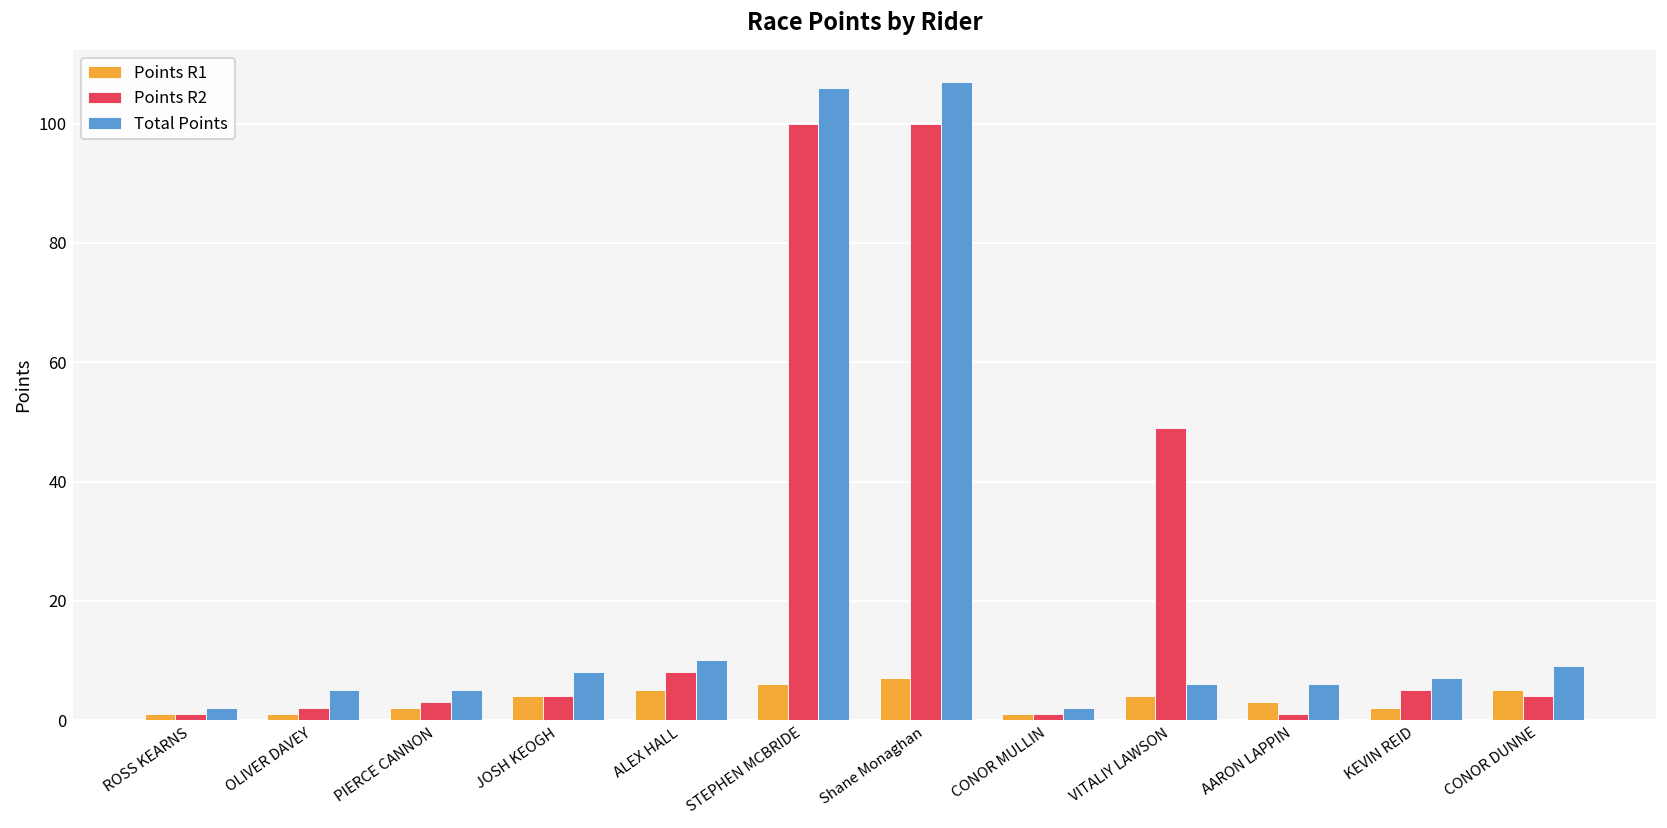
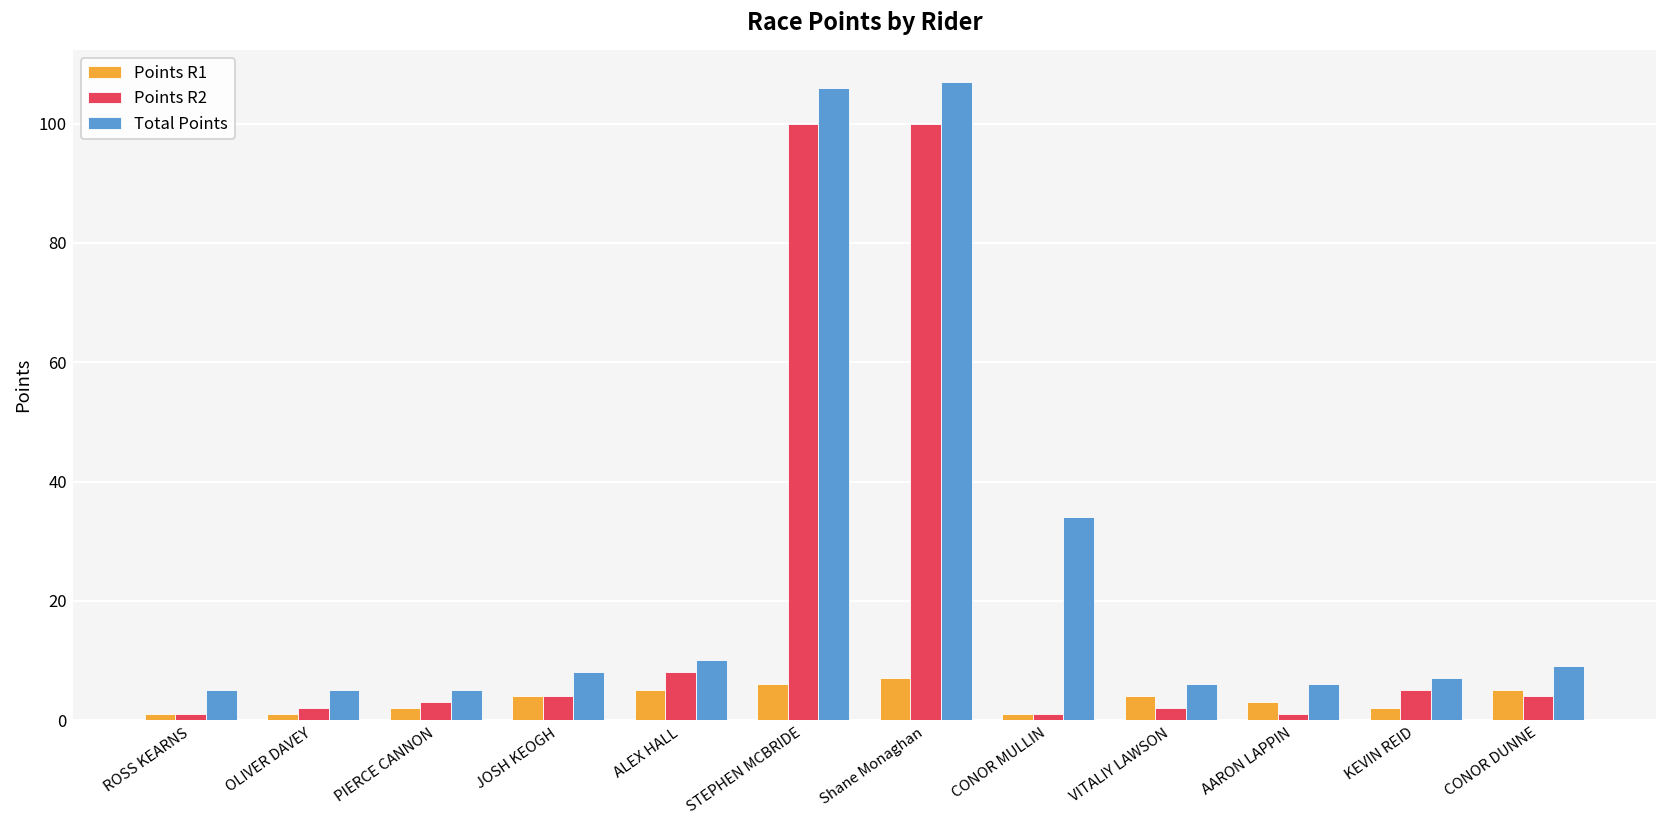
  {
    "Points R1": {
      "ROSS KEARNS": 1,
      "OLIVER DAVEY": 1,
      "PIERCE CANNON": 2,
      "JOSH KEOGH": 4,
      "ALEX HALL": 5,
      "STEPHEN MCBRIDE": 6,
      "Shane Monaghan": 7,
      "CONOR MULLIN": 1,
      "VITALIY LAWSON": 4,
      "AARON LAPPIN": 3,
      "KEVIN REID": 2,
      "CONOR DUNNE": 5
    },
    "Points R2": {
      "ROSS KEARNS": 1,
      "OLIVER DAVEY": 2,
      "PIERCE CANNON": 3,
      "JOSH KEOGH": 4,
      "ALEX HALL": 8,
      "STEPHEN MCBRIDE": 100,
      "Shane Monaghan": 100,
      "CONOR MULLIN": 1,
-     "VITALIY LAWSON": 49,
+     "VITALIY LAWSON": 2,
      "AARON LAPPIN": 1,
      "KEVIN REID": 5,
      "CONOR DUNNE": 4
    },
    "Total Points": {
-     "ROSS KEARNS": 2,
+     "ROSS KEARNS": 5,
      "OLIVER DAVEY": 5,
      "PIERCE CANNON": 5,
      "JOSH KEOGH": 8,
      "ALEX HALL": 10,
      "STEPHEN MCBRIDE": 106,
      "Shane Monaghan": 107,
-     "CONOR MULLIN": 2,
+     "CONOR MULLIN": 34,
      "VITALIY LAWSON": 6,
      "AARON LAPPIN": 6,
      "KEVIN REID": 7,
      "CONOR DUNNE": 9
    }
  }
